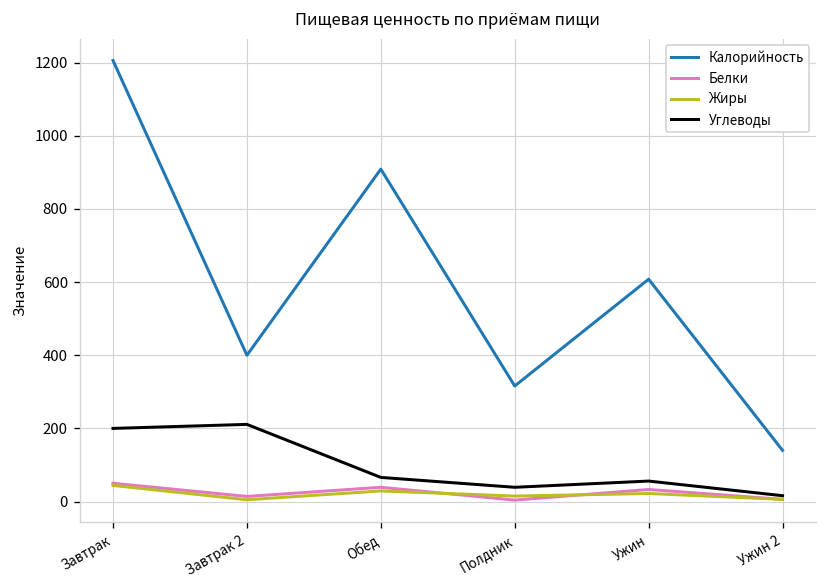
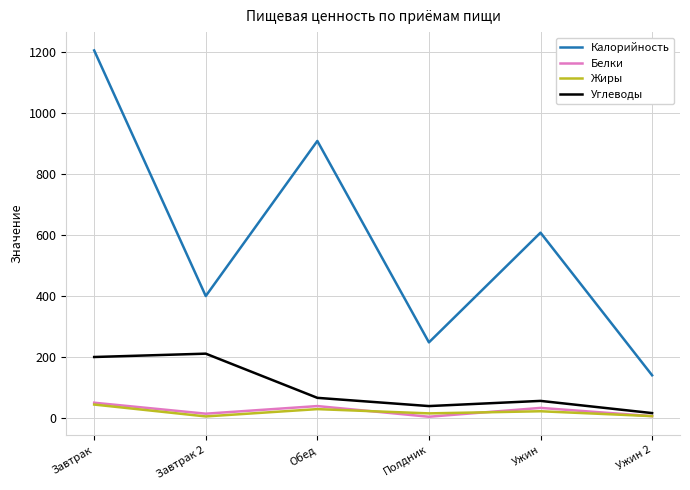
  {
    "Калорийность": {
      "Завтрак": 1210,
      "Завтрак 2": 400,
      "Обед": 910,
-     "Полдник": 320,
+     "Полдник": 250,
      "Ужин": 610,
      "Ужин 2": 140
    },
    "Белки": {
      "Завтрак 2": 10,
      "Обед": 40,
      "Полдник": 0,
      "Ужин": 30
    },
    "Жиры": {
      "Завтрак 2": 10,
      "Обед": 30,
      "Полдник": 20,
      "Ужин": 20
    },
    "Углеводы": {
      "Завтрак": 200,
      "Завтрак 2": 210,
      "Обед": 70,
      "Полдник": 40,
      "Ужин": 60,
      "Ужин 2": 20
    }
  }
